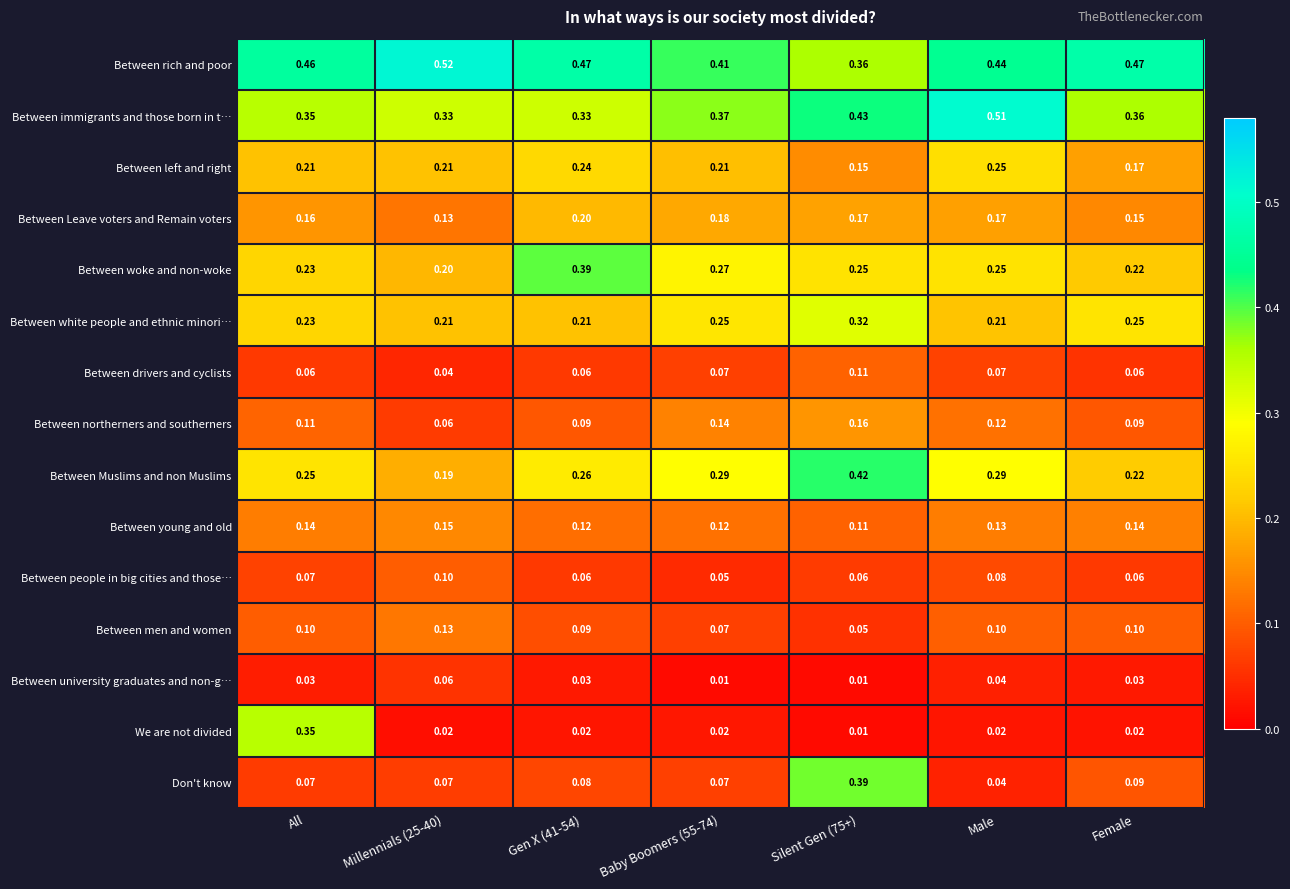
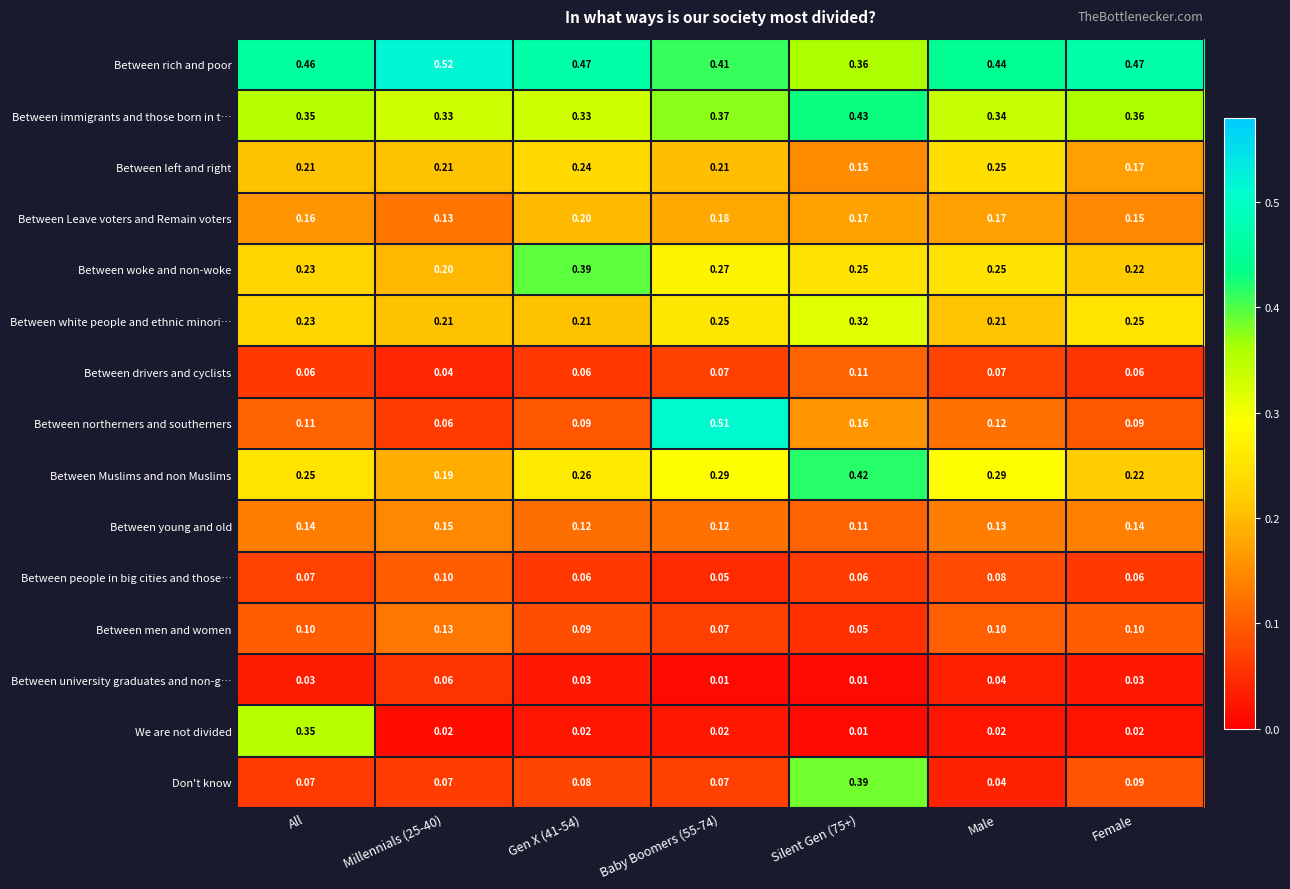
  {
    "Between rich and poor": {
      "All": 0.46,
      "Millennials (25-40)": 0.52,
      "Gen X (41-54)": 0.47,
      "Baby Boomers (55-74)": 0.41,
      "Silent Gen (75+)": 0.36,
      "Male": 0.44,
      "Female": 0.47
    },
    "Between immigrants and those born in t…": {
      "All": 0.35,
      "Millennials (25-40)": 0.33,
      "Gen X (41-54)": 0.33,
      "Baby Boomers (55-74)": 0.37,
      "Silent Gen (75+)": 0.43,
-     "Male": 0.51,
+     "Male": 0.34,
      "Female": 0.36
    },
    "Between left and right": {
      "All": 0.21,
      "Millennials (25-40)": 0.21,
      "Gen X (41-54)": 0.24,
      "Baby Boomers (55-74)": 0.21,
      "Silent Gen (75+)": 0.15,
      "Male": 0.25,
      "Female": 0.17
    },
    "Between Leave voters and Remain voters": {
      "All": 0.16,
      "Millennials (25-40)": 0.13,
      "Gen X (41-54)": 0.20,
      "Baby Boomers (55-74)": 0.18,
      "Silent Gen (75+)": 0.17,
      "Male": 0.17,
      "Female": 0.15
    },
    "Between woke and non-woke": {
      "All": 0.23,
      "Millennials (25-40)": 0.20,
      "Gen X (41-54)": 0.39,
      "Baby Boomers (55-74)": 0.27,
      "Silent Gen (75+)": 0.25,
      "Male": 0.25,
      "Female": 0.22
    },
    "Between white people and ethnic minori…": {
      "All": 0.23,
      "Millennials (25-40)": 0.21,
      "Gen X (41-54)": 0.21,
      "Baby Boomers (55-74)": 0.25,
      "Silent Gen (75+)": 0.32,
      "Male": 0.21,
      "Female": 0.25
    },
    "Between drivers and cyclists": {
      "All": 0.06,
      "Millennials (25-40)": 0.04,
      "Gen X (41-54)": 0.06,
      "Baby Boomers (55-74)": 0.07,
      "Silent Gen (75+)": 0.11,
      "Male": 0.07,
      "Female": 0.06
    },
    "Between northerners and southerners": {
      "All": 0.11,
      "Millennials (25-40)": 0.06,
      "Gen X (41-54)": 0.09,
-     "Baby Boomers (55-74)": 0.14,
+     "Baby Boomers (55-74)": 0.51,
      "Silent Gen (75+)": 0.16,
      "Male": 0.12,
      "Female": 0.09
    },
    "Between Muslims and non Muslims": {
      "All": 0.25,
      "Millennials (25-40)": 0.19,
      "Gen X (41-54)": 0.26,
      "Baby Boomers (55-74)": 0.29,
      "Silent Gen (75+)": 0.42,
      "Male": 0.29,
      "Female": 0.22
    },
    "Between young and old": {
      "All": 0.14,
      "Millennials (25-40)": 0.15,
      "Gen X (41-54)": 0.12,
      "Baby Boomers (55-74)": 0.12,
      "Silent Gen (75+)": 0.11,
      "Male": 0.13,
      "Female": 0.14
    },
    "Between people in big cities and those…": {
      "All": 0.07,
      "Millennials (25-40)": 0.10,
      "Gen X (41-54)": 0.06,
      "Baby Boomers (55-74)": 0.05,
      "Silent Gen (75+)": 0.06,
      "Male": 0.08,
      "Female": 0.06
    },
    "Between men and women": {
      "All": 0.10,
      "Millennials (25-40)": 0.13,
      "Gen X (41-54)": 0.09,
      "Baby Boomers (55-74)": 0.07,
      "Silent Gen (75+)": 0.05,
      "Male": 0.10,
      "Female": 0.10
    },
    "Between university graduates and non-g…": {
      "All": 0.03,
      "Millennials (25-40)": 0.06,
      "Gen X (41-54)": 0.03,
      "Baby Boomers (55-74)": 0.01,
      "Silent Gen (75+)": 0.01,
      "Male": 0.04,
      "Female": 0.03
    },
    "We are not divided": {
      "All": 0.35,
      "Millennials (25-40)": 0.02,
      "Gen X (41-54)": 0.02,
      "Baby Boomers (55-74)": 0.02,
      "Silent Gen (75+)": 0.01,
      "Male": 0.02,
      "Female": 0.02
    },
    "Don't know": {
      "All": 0.07,
      "Millennials (25-40)": 0.07,
      "Gen X (41-54)": 0.08,
      "Baby Boomers (55-74)": 0.07,
      "Silent Gen (75+)": 0.39,
      "Male": 0.04,
      "Female": 0.09
    }
  }
